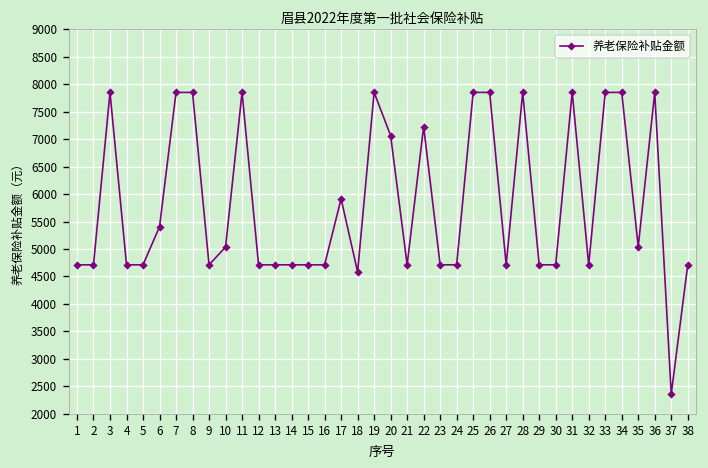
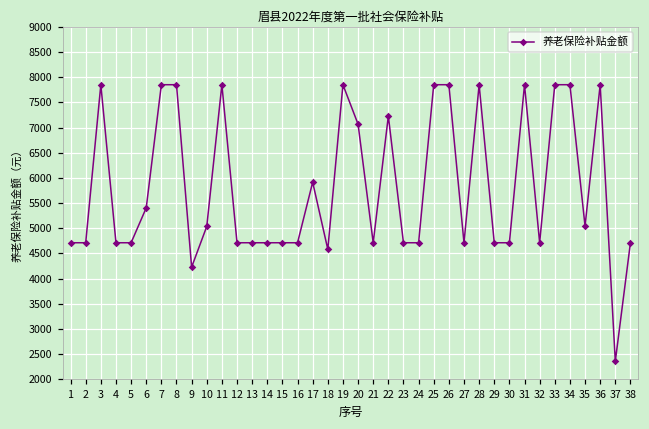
  {
    "1": 4700,
    "2": 4700,
    "3": 7900,
    "4": 4700,
    "5": 4700,
    "6": 5400,
    "7": 7900,
    "8": 7900,
-   "9": 4700,
+   "9": 4200,
    "10": 5000,
    "11": 7900,
    "12": 4700,
    "13": 4700,
    "14": 4700,
    "15": 4700,
    "16": 4700,
    "17": 5900,
    "18": 4600,
    "19": 7900,
    "20": 7100,
    "21": 4700,
    "22": 7200,
    "23": 4700,
    "24": 4700,
    "25": 7900,
    "26": 7900,
    "27": 4700,
    "28": 7900,
    "29": 4700,
    "30": 4700,
    "31": 7900,
    "32": 4700,
    "33": 7900,
    "34": 7900,
    "35": 5000,
    "36": 7900,
    "37": 2400,
    "38": 4700
  }
